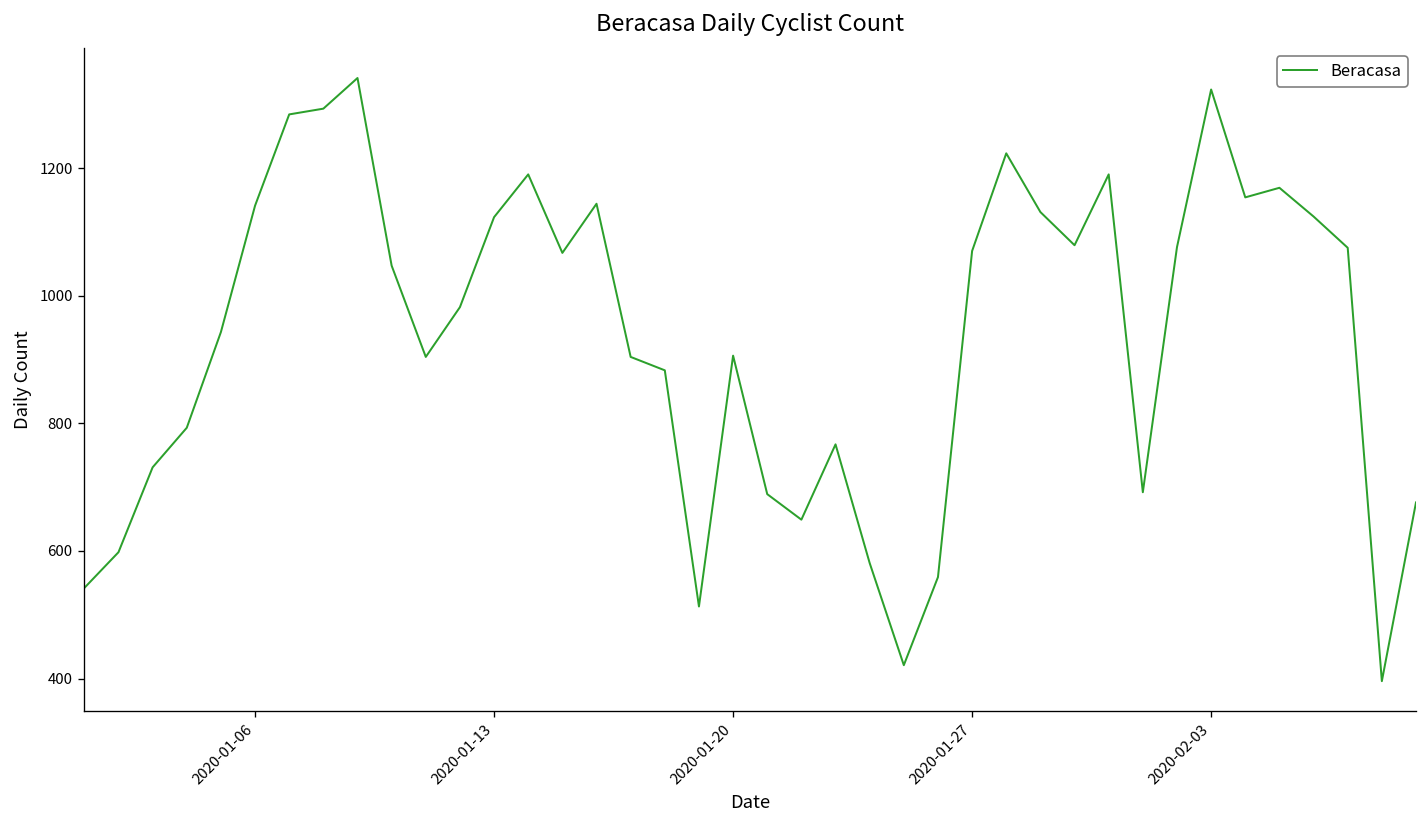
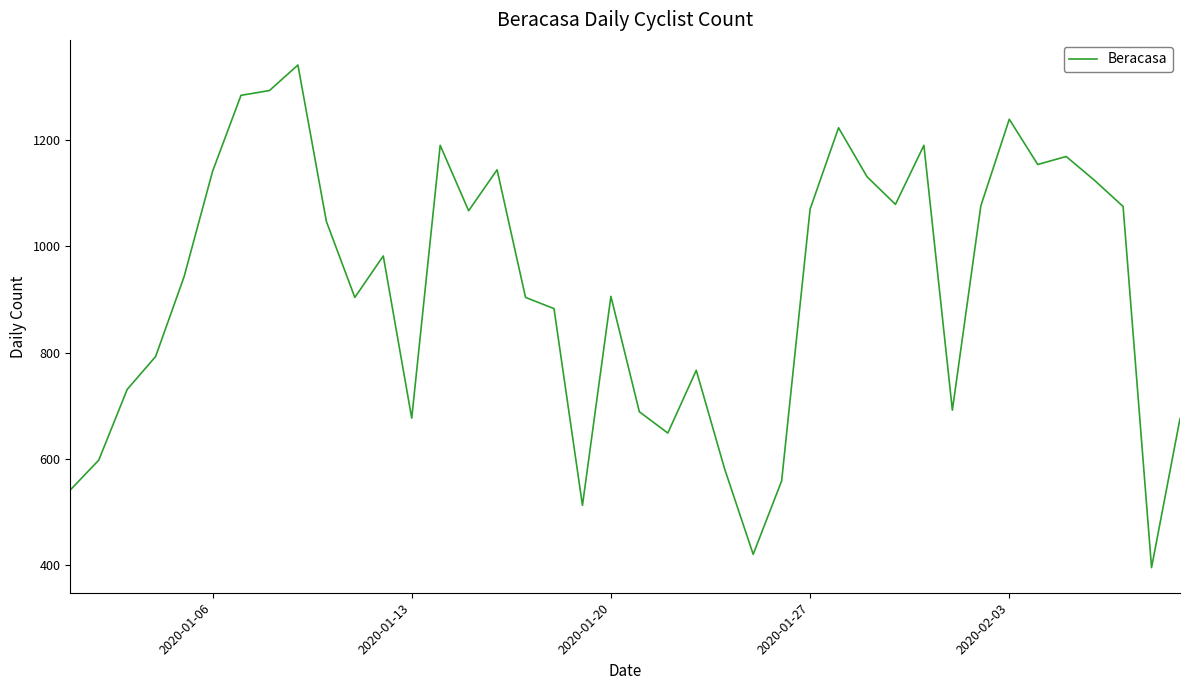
  {
    "2020-01-06": 1140,
-   "2020-01-13": 1120,
+   "2020-01-13": 680,
    "2020-01-20": 910,
    "2020-01-27": 1070,
-   "2020-02-03": 1320
+   "2020-02-03": 1240
  }
